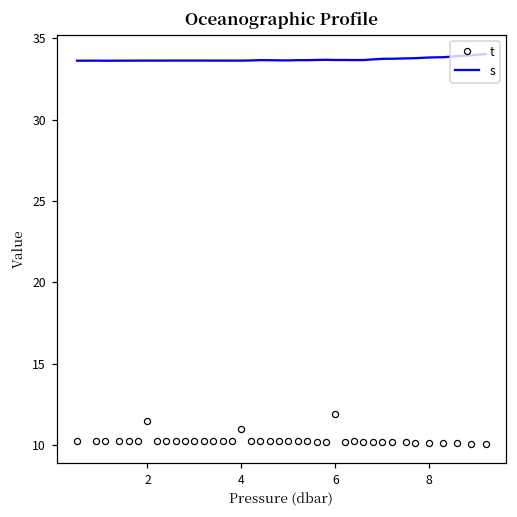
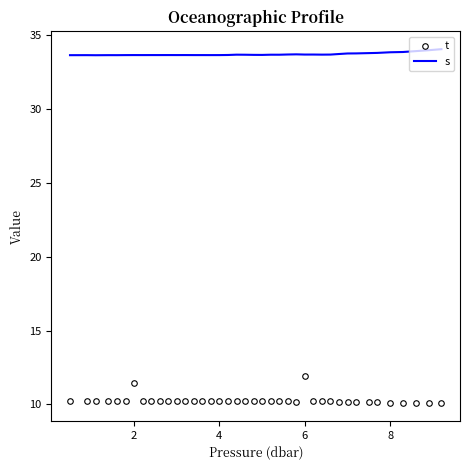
  {
    "t": {
      "2": 11.5,
-     "4": 11.0,
+     "4": 10.2,
      "6": 11.9,
      "8": 10.1
    },
    "s": {
      "2": 33.6,
      "4": 33.6,
      "6": 33.7,
      "8": 33.8
    }
  }
